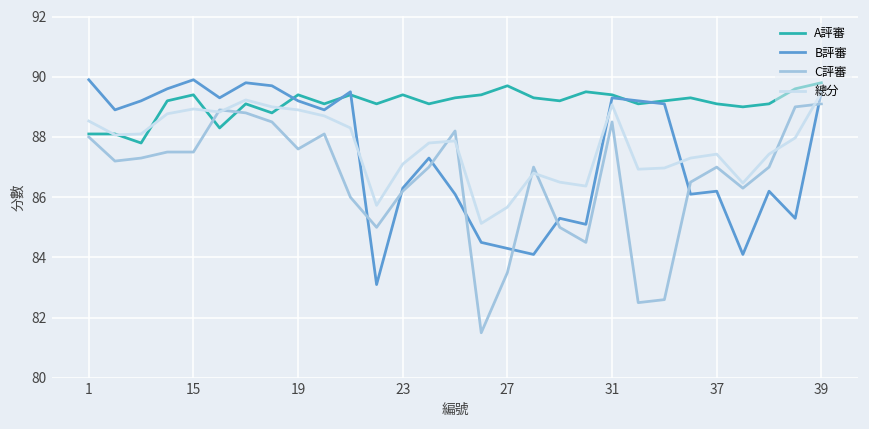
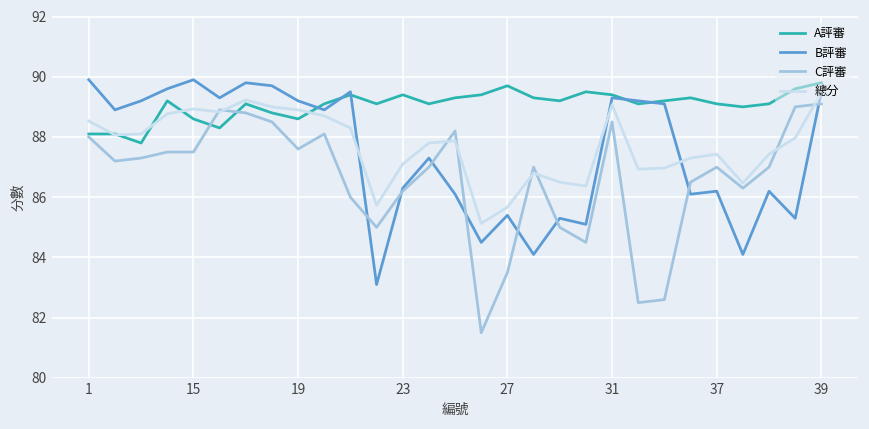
  {
    "A評審": {
      "1": 88.1,
-     "15": 89.4,
-     "19": 89.4,
+     "15": 88.6,
+     "19": 88.6,
      "23": 89.4,
      "27": 89.7,
      "31": 89.4
    },
    "B評審": {
      "1": 89.9,
      "15": 89.9,
      "19": 89.2,
      "23": 86.3,
-     "27": 84.3,
+     "27": 85.4,
      "31": 89.3
    }
  }
